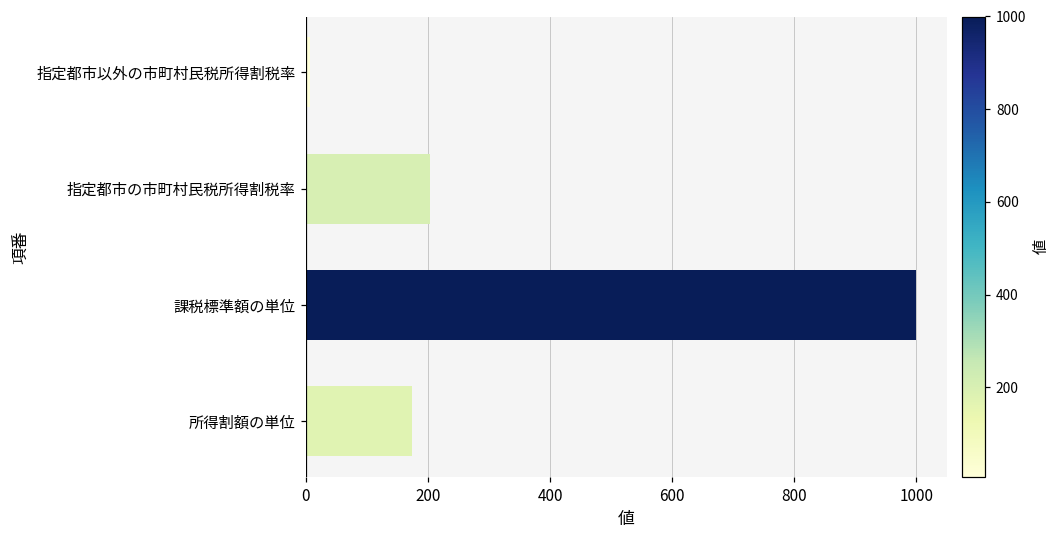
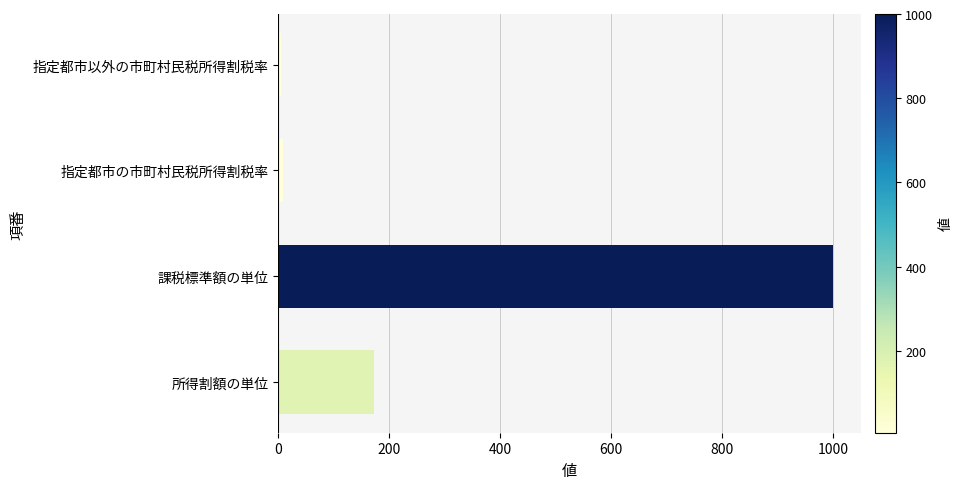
  {
    "指定都市以外の市町村民税所得割税率": 10,
-   "指定都市の市町村民税所得割税率": 200,
+   "指定都市の市町村民税所得割税率": 10,
    "課税標準額の単位": 1000,
    "所得割額の単位": 170
  }
